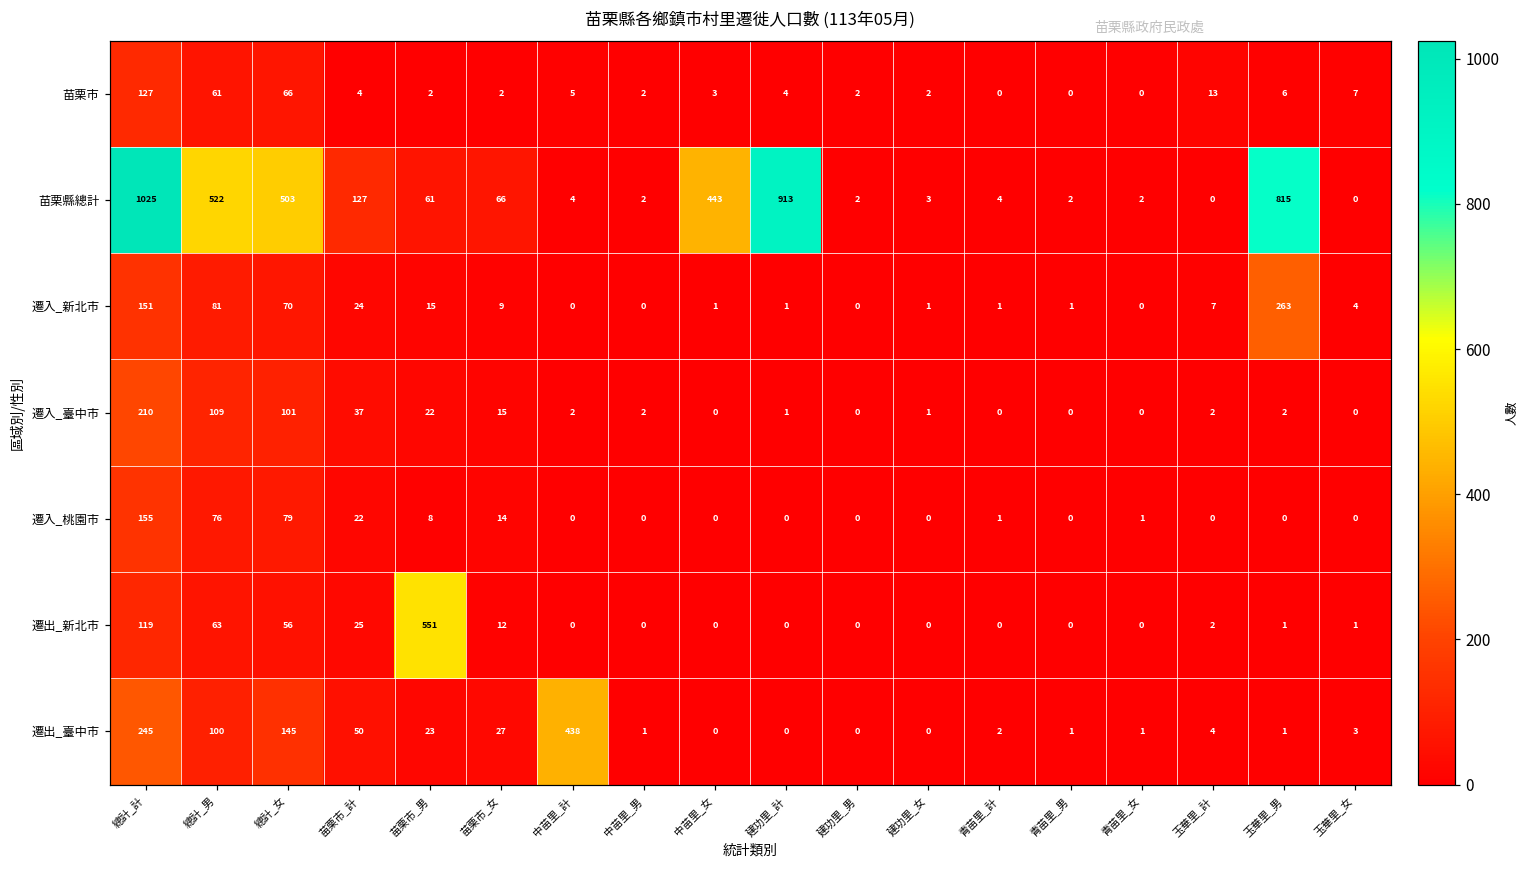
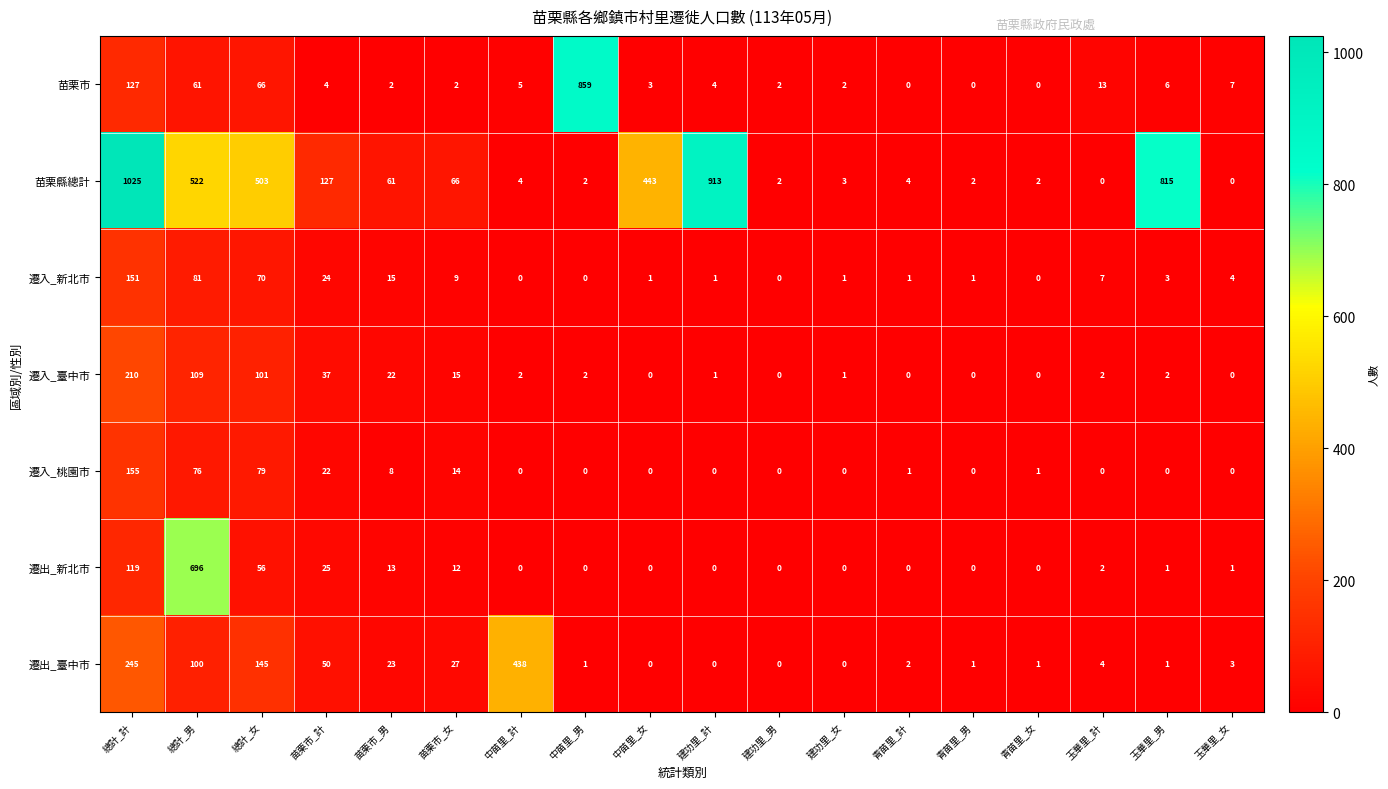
  {
    "苗栗市": {
      "總計_計": 127,
      "總計_男": 61,
      "總計_女": 66,
      "苗栗市_計": 4,
      "苗栗市_男": 2,
      "苗栗市_女": 2,
      "中苗里_計": 5,
-     "中苗里_男": 2,
+     "中苗里_男": 859,
      "中苗里_女": 3,
      "建功里_計": 4,
      "建功里_男": 2,
      "建功里_女": 2,
      "青苗里_計": 0,
      "青苗里_男": 0,
      "青苗里_女": 0,
      "玉華里_計": 13,
      "玉華里_男": 6,
      "玉華里_女": 7
    },
    "苗栗縣總計": {
      "總計_計": 1025,
      "總計_男": 522,
      "總計_女": 503,
      "苗栗市_計": 127,
      "苗栗市_男": 61,
      "苗栗市_女": 66,
      "中苗里_計": 4,
      "中苗里_男": 2,
      "中苗里_女": 443,
      "建功里_計": 913,
      "建功里_男": 2,
      "建功里_女": 3,
      "青苗里_計": 4,
      "青苗里_男": 2,
      "青苗里_女": 2,
      "玉華里_計": 0,
      "玉華里_男": 815,
      "玉華里_女": 0
    },
    "遷入_新北市": {
      "總計_計": 151,
      "總計_男": 81,
      "總計_女": 70,
      "苗栗市_計": 24,
      "苗栗市_男": 15,
      "苗栗市_女": 9,
      "中苗里_計": 0,
      "中苗里_男": 0,
      "中苗里_女": 1,
      "建功里_計": 1,
      "建功里_男": 0,
      "建功里_女": 1,
      "青苗里_計": 1,
      "青苗里_男": 1,
      "青苗里_女": 0,
      "玉華里_計": 7,
-     "玉華里_男": 263,
+     "玉華里_男": 3,
      "玉華里_女": 4
    },
    "遷入_臺中市": {
      "總計_計": 210,
      "總計_男": 109,
      "總計_女": 101,
      "苗栗市_計": 37,
      "苗栗市_男": 22,
      "苗栗市_女": 15,
      "中苗里_計": 2,
      "中苗里_男": 2,
      "中苗里_女": 0,
      "建功里_計": 1,
      "建功里_男": 0,
      "建功里_女": 1,
      "青苗里_計": 0,
      "青苗里_男": 0,
      "青苗里_女": 0,
      "玉華里_計": 2,
      "玉華里_男": 2,
      "玉華里_女": 0
    },
    "遷入_桃園市": {
      "總計_計": 155,
      "總計_男": 76,
      "總計_女": 79,
      "苗栗市_計": 22,
      "苗栗市_男": 8,
      "苗栗市_女": 14,
      "中苗里_計": 0,
      "中苗里_男": 0,
      "中苗里_女": 0,
      "建功里_計": 0,
      "建功里_男": 0,
      "建功里_女": 0,
      "青苗里_計": 1,
      "青苗里_男": 0,
      "青苗里_女": 1,
      "玉華里_計": 0,
      "玉華里_男": 0,
      "玉華里_女": 0
    },
    "遷出_新北市": {
      "總計_計": 119,
-     "總計_男": 63,
+     "總計_男": 696,
      "總計_女": 56,
      "苗栗市_計": 25,
-     "苗栗市_男": 551,
+     "苗栗市_男": 13,
      "苗栗市_女": 12,
      "中苗里_計": 0,
      "中苗里_男": 0,
      "中苗里_女": 0,
      "建功里_計": 0,
      "建功里_男": 0,
      "建功里_女": 0,
      "青苗里_計": 0,
      "青苗里_男": 0,
      "青苗里_女": 0,
      "玉華里_計": 2,
      "玉華里_男": 1,
      "玉華里_女": 1
    },
    "遷出_臺中市": {
      "總計_計": 245,
      "總計_男": 100,
      "總計_女": 145,
      "苗栗市_計": 50,
      "苗栗市_男": 23,
      "苗栗市_女": 27,
      "中苗里_計": 438,
      "中苗里_男": 1,
      "中苗里_女": 0,
      "建功里_計": 0,
      "建功里_男": 0,
      "建功里_女": 0,
      "青苗里_計": 2,
      "青苗里_男": 1,
      "青苗里_女": 1,
      "玉華里_計": 4,
      "玉華里_男": 1,
      "玉華里_女": 3
    }
  }
